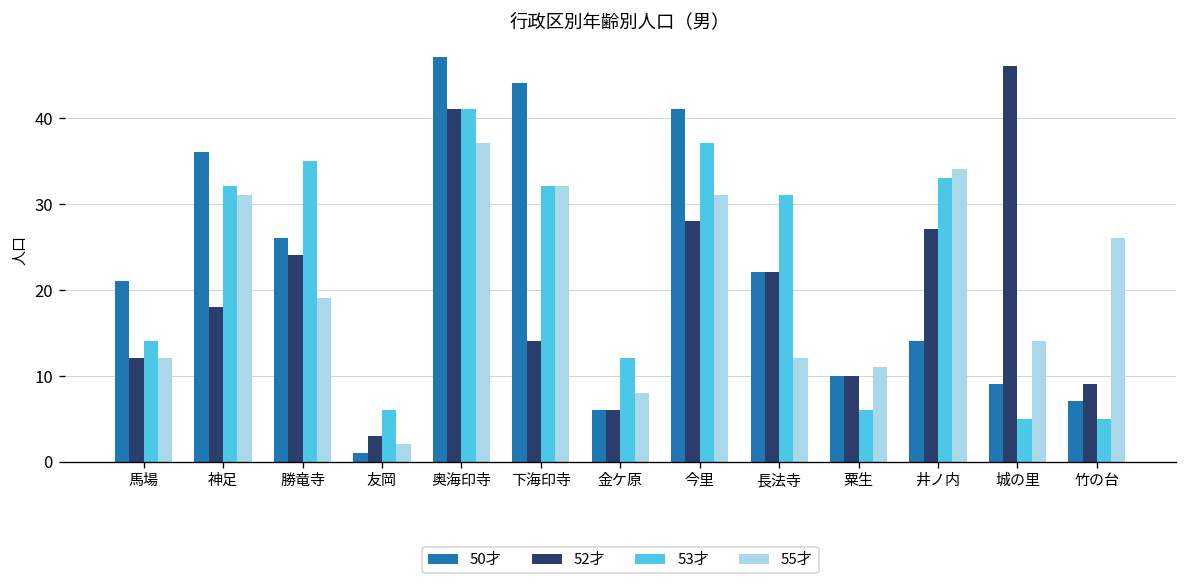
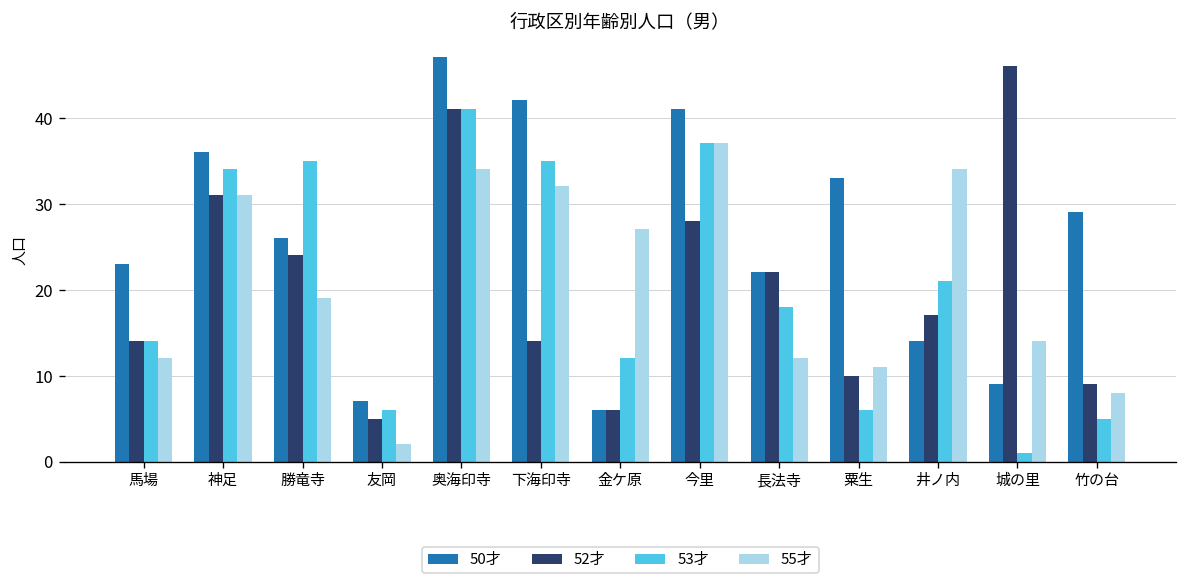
  {
    "50才": {
-     "馬場": 21,
+     "馬場": 23,
      "神足": 36,
      "勝竜寺": 26,
-     "友岡": 1,
+     "友岡": 7,
      "奥海印寺": 47,
-     "下海印寺": 44,
+     "下海印寺": 42,
      "金ケ原": 6,
      "今里": 41,
      "長法寺": 22,
-     "粟生": 10,
+     "粟生": 33,
      "井ノ内": 14,
      "城の里": 9,
-     "竹の台": 7
+     "竹の台": 29
    },
    "52才": {
-     "馬場": 12,
-     "神足": 18,
+     "馬場": 14,
+     "神足": 31,
      "勝竜寺": 24,
-     "友岡": 3,
+     "友岡": 5,
      "奥海印寺": 41,
      "下海印寺": 14,
      "金ケ原": 6,
      "今里": 28,
      "長法寺": 22,
      "粟生": 10,
-     "井ノ内": 27,
+     "井ノ内": 17,
      "城の里": 46,
      "竹の台": 9
    },
    "53才": {
      "馬場": 14,
-     "神足": 32,
+     "神足": 34,
      "勝竜寺": 35,
      "友岡": 6,
      "奥海印寺": 41,
-     "下海印寺": 32,
+     "下海印寺": 35,
      "金ケ原": 12,
      "今里": 37,
-     "長法寺": 31,
+     "長法寺": 18,
      "粟生": 6,
-     "井ノ内": 33,
-     "城の里": 5,
+     "井ノ内": 21,
+     "城の里": 1,
      "竹の台": 5
    },
    "55才": {
      "馬場": 12,
      "神足": 31,
      "勝竜寺": 19,
      "友岡": 2,
-     "奥海印寺": 37,
+     "奥海印寺": 34,
      "下海印寺": 32,
-     "金ケ原": 8,
-     "今里": 31,
+     "金ケ原": 27,
+     "今里": 37,
      "長法寺": 12,
      "粟生": 11,
      "井ノ内": 34,
      "城の里": 14,
-     "竹の台": 26
+     "竹の台": 8
    }
  }
